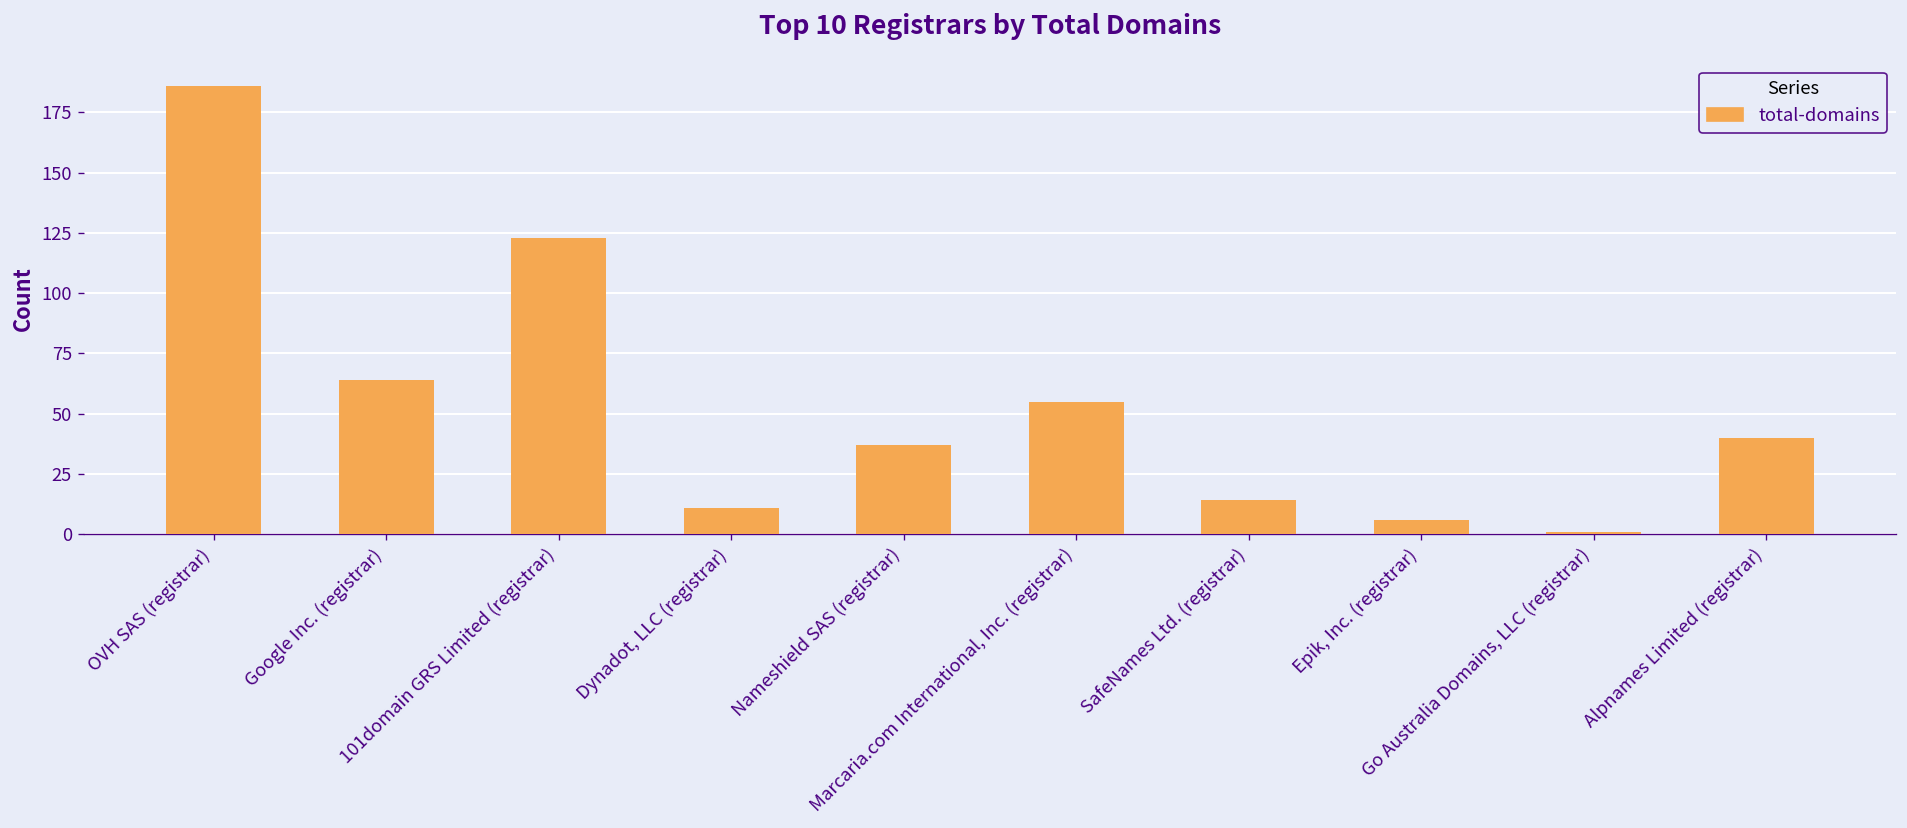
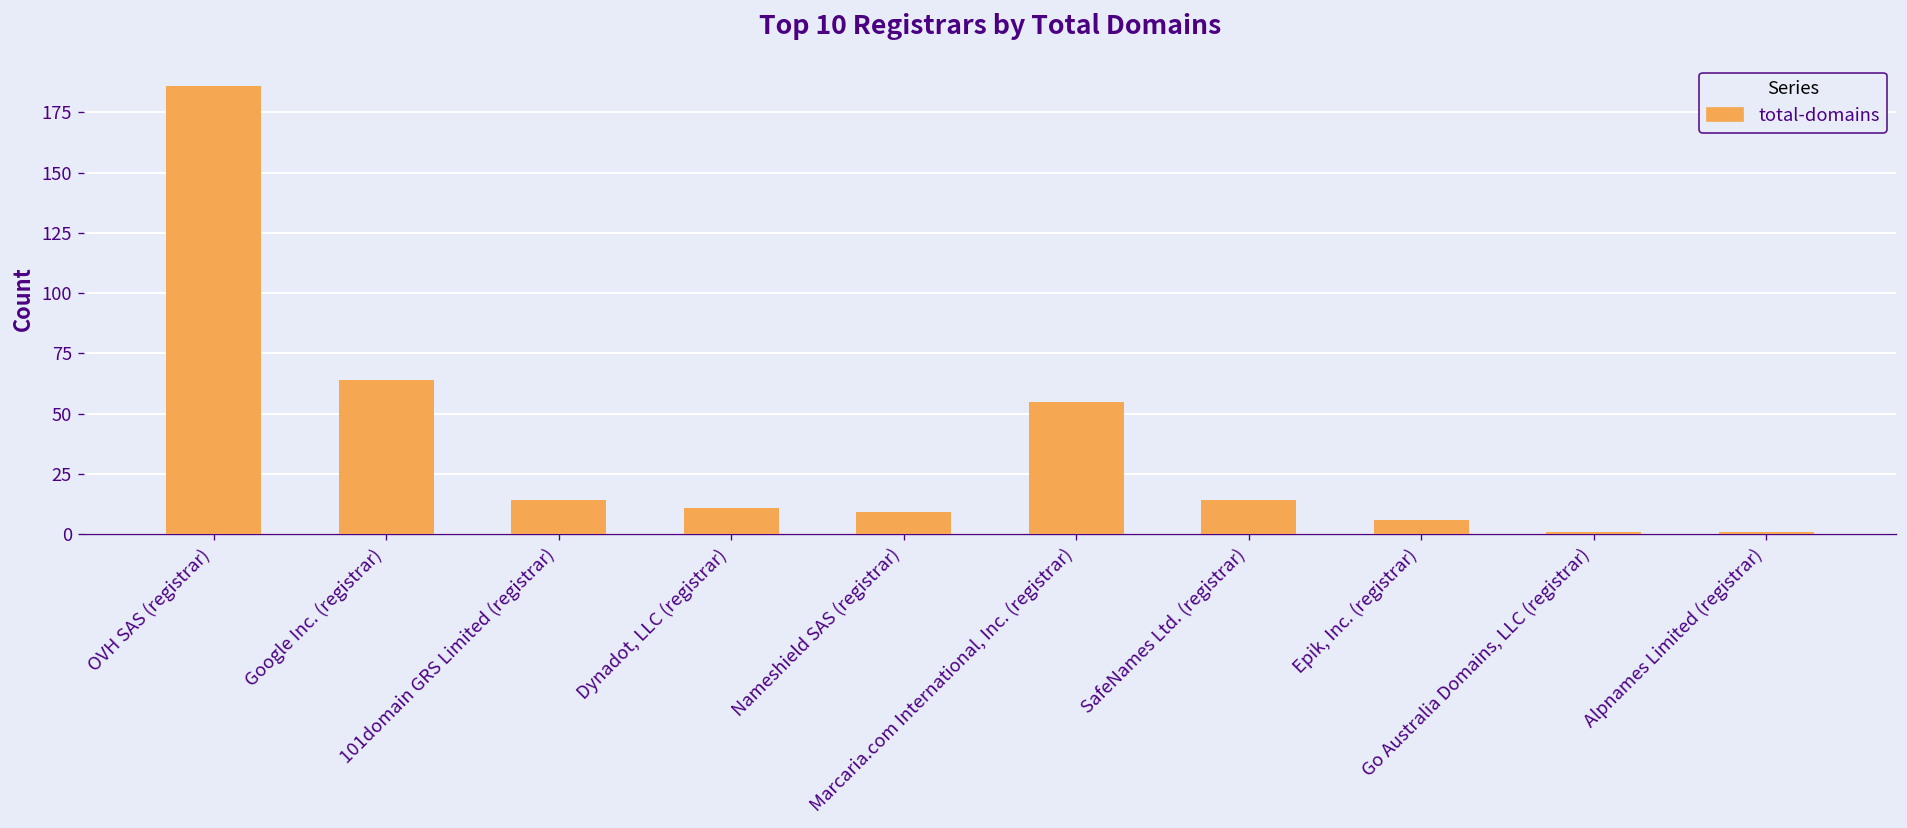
  {
    "OVH SAS (registrar)": 186,
    "Google Inc. (registrar)": 64,
-   "101domain GRS Limited (registrar)": 123,
+   "101domain GRS Limited (registrar)": 14,
    "Dynadot, LLC (registrar)": 11,
-   "Nameshield SAS (registrar)": 37,
+   "Nameshield SAS (registrar)": 9,
    "Marcaria.com International, Inc. (registrar)": 55,
    "SafeNames Ltd. (registrar)": 14,
    "Epik, Inc. (registrar)": 6,
-   "Alpnames Limited (registrar)": 40
+   "Alpnames Limited (registrar)": 1
  }
